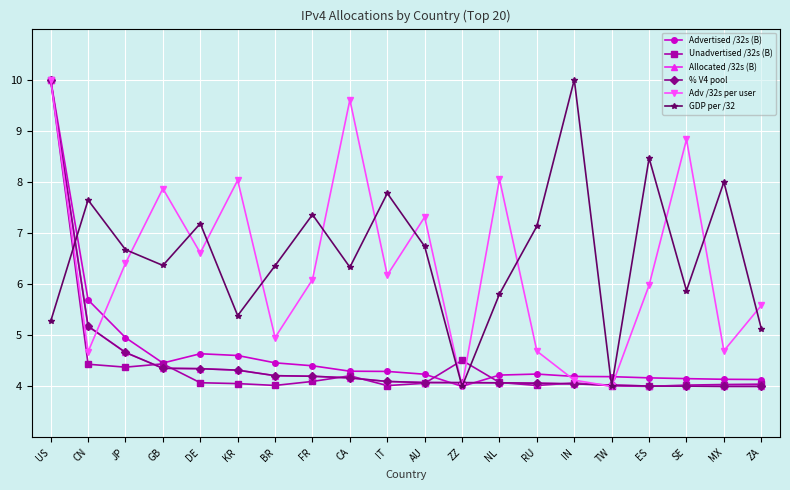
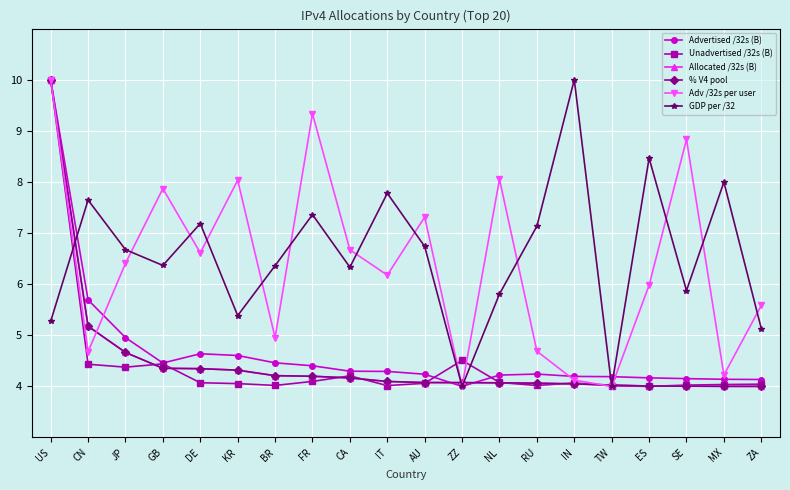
  {
    "Adv /32s per user": {
      "CN": 4.7,
      "JP": 6.4,
      "GB": 7.9,
      "DE": 6.6,
      "KR": 8.0,
      "BR": 5.0,
-     "FR": 6.1,
-     "CA": 9.6,
+     "FR": 9.3,
+     "CA": 6.7,
      "IT": 6.2,
      "AU": 7.3,
      "NL": 8.1,
      "RU": 4.7,
      "IN": 4.1,
      "ES": 6.0,
      "SE": 8.8,
-     "MX": 4.7,
+     "MX": 4.2,
      "ZA": 5.6
    }
  }
